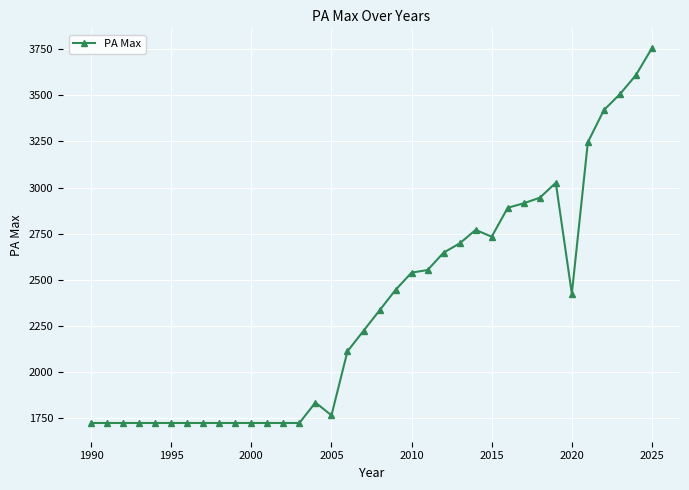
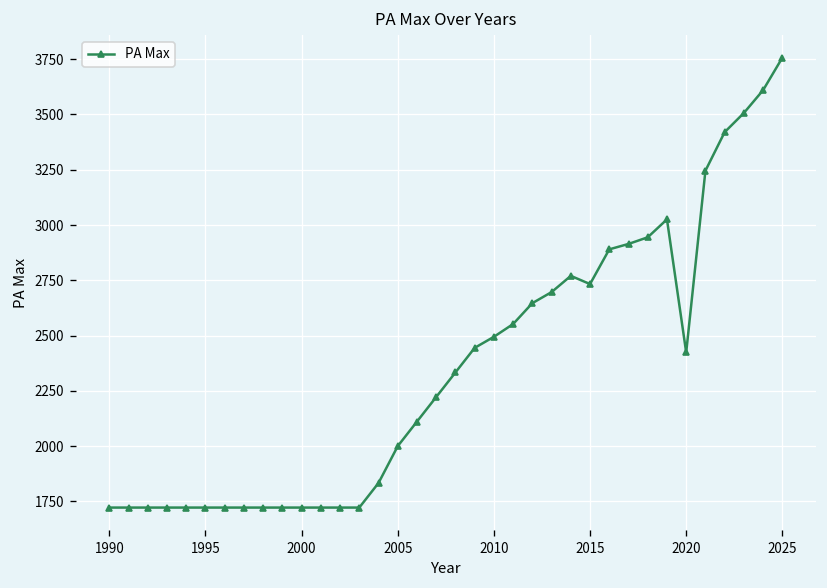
  {
    "1990": 1720,
    "1995": 1720,
    "2000": 1720,
-   "2005": 1760,
-   "2010": 2540,
+   "2005": 2000,
+   "2010": 2490,
    "2015": 2730,
    "2020": 2420,
    "2025": 3760
  }
